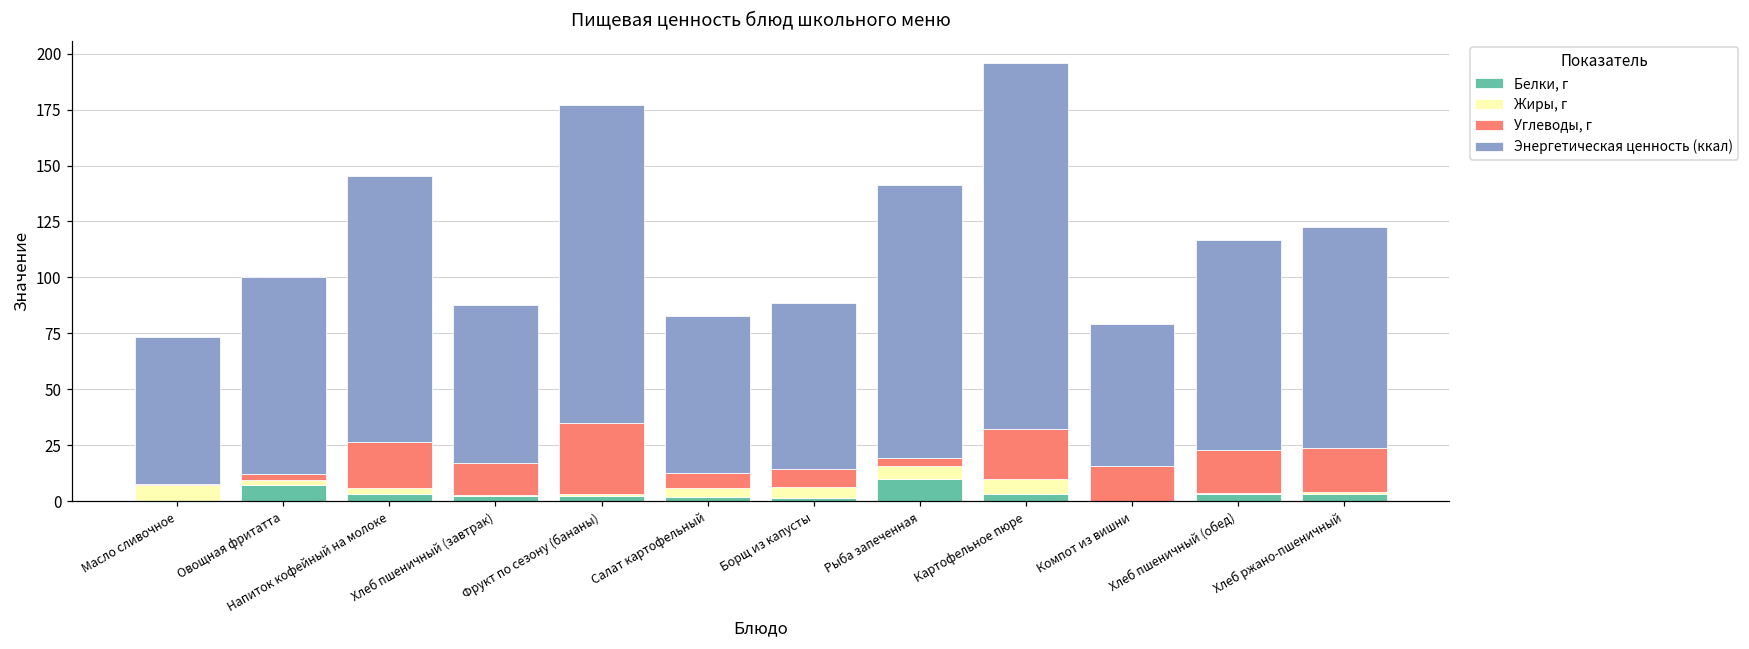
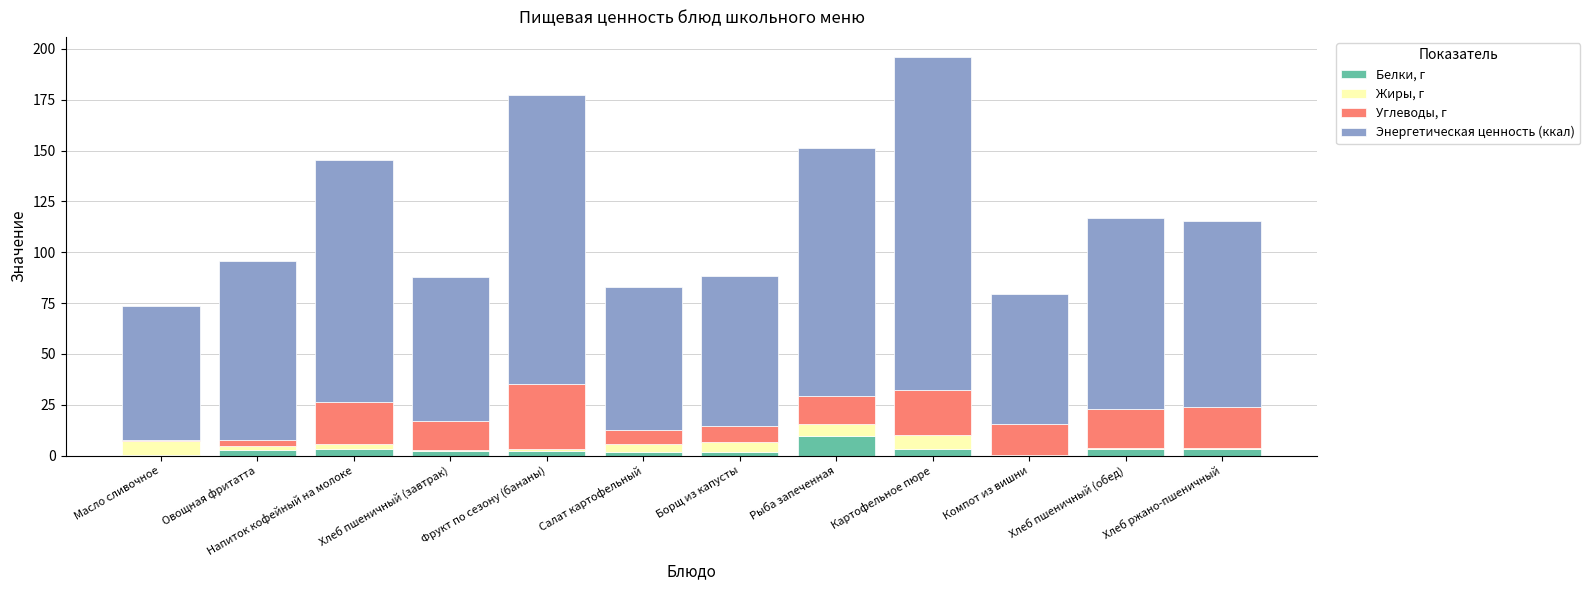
  {
    "Белки, г": {
-     "Овощная фритатта": 7,
+     "Овощная фритатта": 3,
      "Напиток кофейный на молоке": 3,
      "Хлеб пшеничный (завтрак)": 2,
      "Фрукт по сезону (бананы)": 2,
      "Салат картофельный": 2,
      "Борщ из капусты": 2,
      "Рыба запеченная": 10,
      "Картофельное пюре": 3,
      "Хлеб пшеничный (обед)": 3,
      "Хлеб ржано-пшеничный": 3
    },
    "Жиры, г": {
      "Масло сливочное": 7,
      "Овощная фритатта": 2,
      "Напиток кофейный на молоке": 3,
      "Салат картофельный": 4,
      "Борщ из капусты": 5,
      "Рыба запеченная": 6,
      "Картофельное пюре": 7
    },
    "Углеводы, г": {
      "Овощная фритатта": 3,
      "Напиток кофейный на молоке": 21,
      "Хлеб пшеничный (завтрак)": 14,
      "Фрукт по сезону (бананы)": 32,
      "Салат картофельный": 7,
      "Борщ из капусты": 8,
-     "Рыба запеченная": 4,
+     "Рыба запеченная": 14,
      "Картофельное пюре": 22,
      "Компот из вишни": 15,
      "Хлеб пшеничный (обед)": 19,
      "Хлеб ржано-пшеничный": 20
    },
    "Энергетическая ценность (ккал)": {
      "Масло сливочное": 66,
      "Овощная фритатта": 88,
      "Напиток кофейный на молоке": 119,
      "Хлеб пшеничный (завтрак)": 71,
      "Фрукт по сезону (бананы)": 142,
      "Салат картофельный": 70,
      "Борщ из капусты": 74,
      "Рыба запеченная": 122,
      "Картофельное пюре": 164,
      "Компот из вишни": 64,
      "Хлеб пшеничный (обед)": 94,
-     "Хлеб ржано-пшеничный": 99
+     "Хлеб ржано-пшеничный": 91
    }
  }
